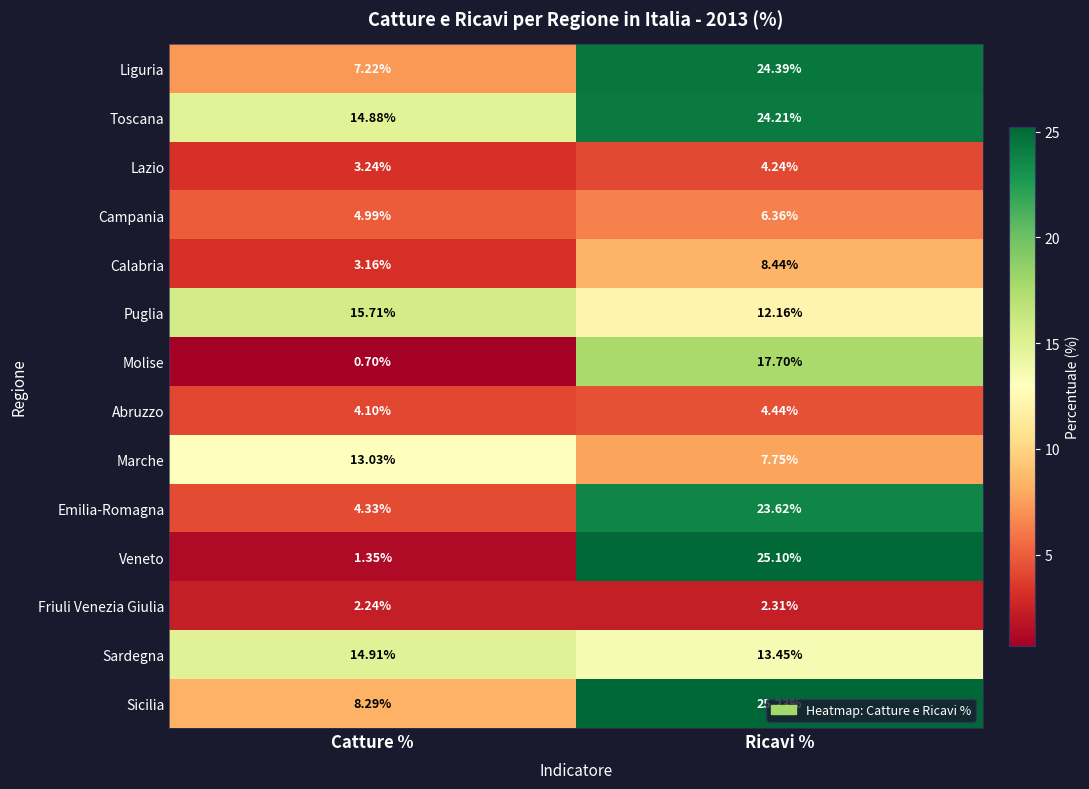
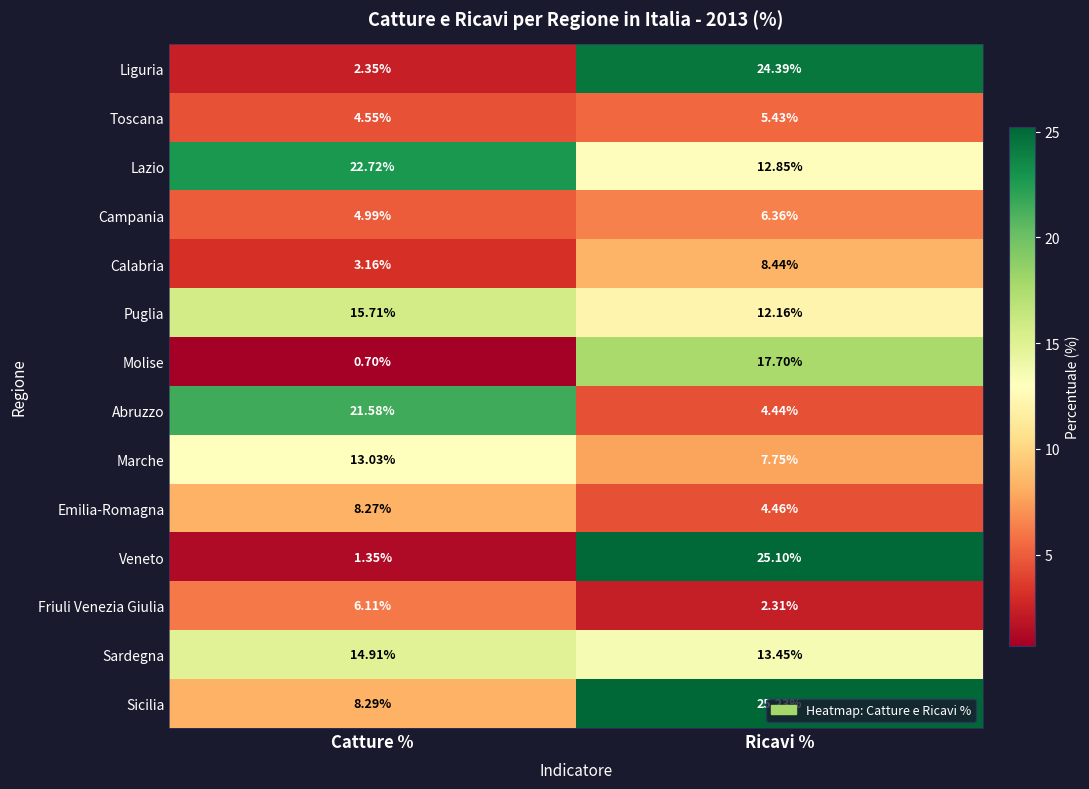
  {
    "Liguria": {
-     "Catture %": "7.22%",
+     "Catture %": "2.35%",
      "Ricavi %": "24.39%"
    },
    "Toscana": {
-     "Catture %": "14.88%",
-     "Ricavi %": "24.21%"
+     "Catture %": "4.55%",
+     "Ricavi %": "5.43%"
    },
    "Lazio": {
-     "Catture %": "3.24%",
-     "Ricavi %": "4.24%"
+     "Catture %": "22.72%",
+     "Ricavi %": "12.85%"
    },
    "Campania": {
      "Catture %": "4.99%",
      "Ricavi %": "6.36%"
    },
    "Calabria": {
      "Catture %": "3.16%",
      "Ricavi %": "8.44%"
    },
    "Puglia": {
      "Catture %": "15.71%",
      "Ricavi %": "12.16%"
    },
    "Molise": {
      "Catture %": "0.70%",
      "Ricavi %": "17.70%"
    },
    "Abruzzo": {
-     "Catture %": "4.10%",
+     "Catture %": "21.58%",
      "Ricavi %": "4.44%"
    },
    "Marche": {
      "Catture %": "13.03%",
      "Ricavi %": "7.75%"
    },
    "Emilia-Romagna": {
-     "Catture %": "4.33%",
-     "Ricavi %": "23.62%"
+     "Catture %": "8.27%",
+     "Ricavi %": "4.46%"
    },
    "Veneto": {
      "Catture %": "1.35%",
      "Ricavi %": "25.10%"
    },
    "Friuli Venezia Giulia": {
-     "Catture %": "2.24%",
+     "Catture %": "6.11%",
      "Ricavi %": "2.31%"
    },
    "Sardegna": {
      "Catture %": "14.91%",
      "Ricavi %": "13.45%"
    },
    "Sicilia": {
      "Catture %": "8.29%"
    }
  }
